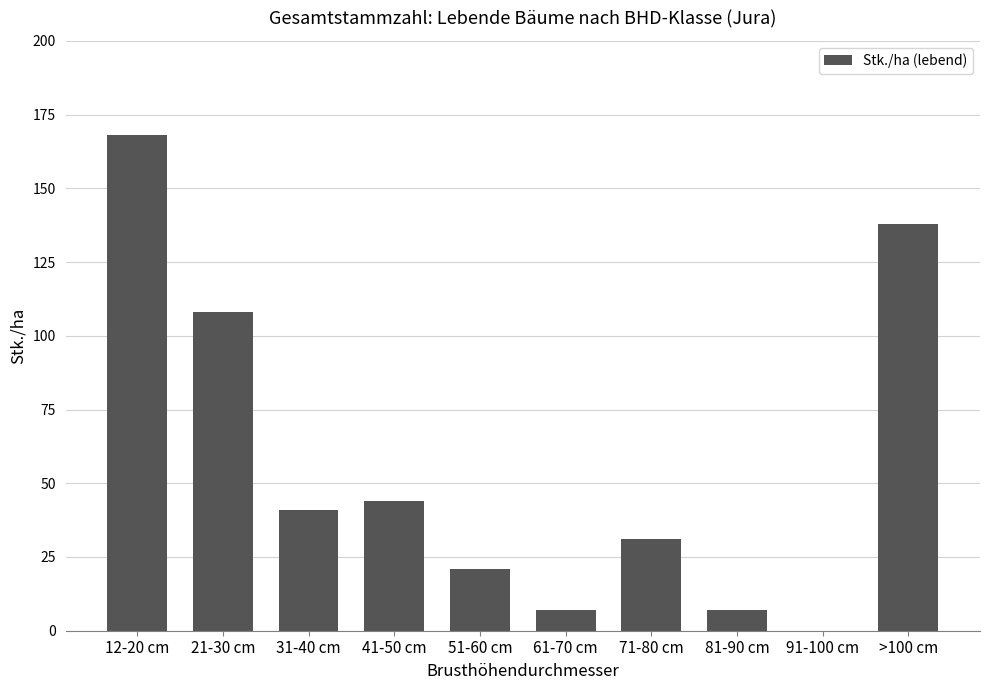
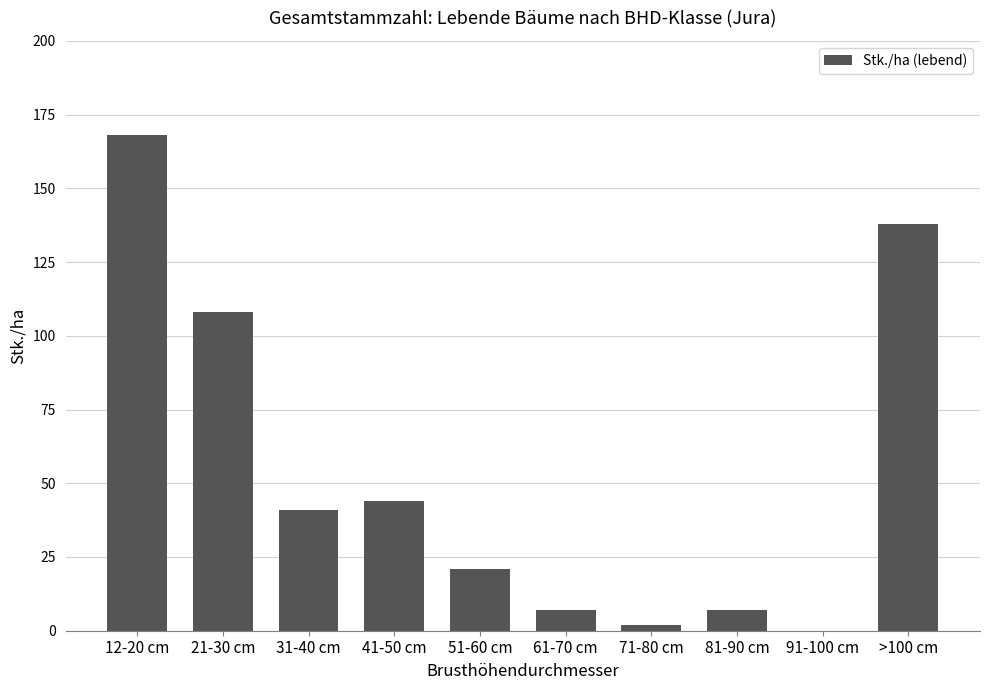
  {
    "12-20 cm": 168,
    "21-30 cm": 108,
    "31-40 cm": 41,
    "41-50 cm": 44,
    "51-60 cm": 21,
    "61-70 cm": 7,
-   "71-80 cm": 31,
+   "71-80 cm": 2,
    "81-90 cm": 7,
    "91-100 cm": 0,
    ">100 cm": 138
  }
